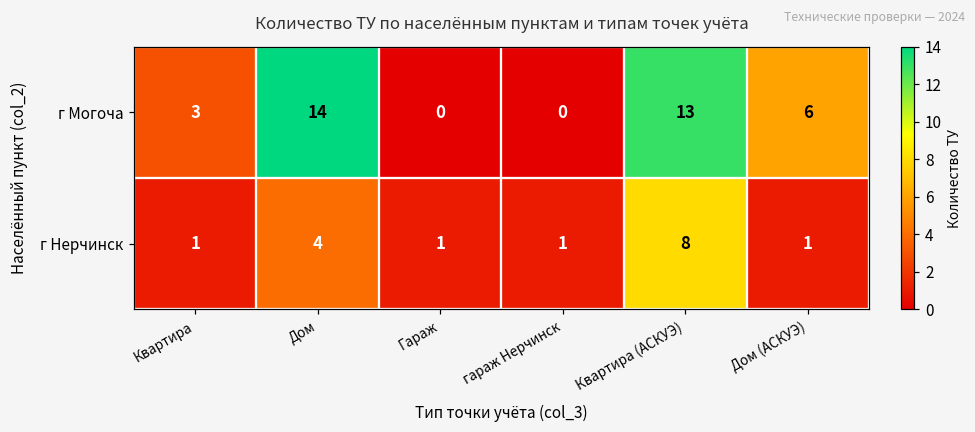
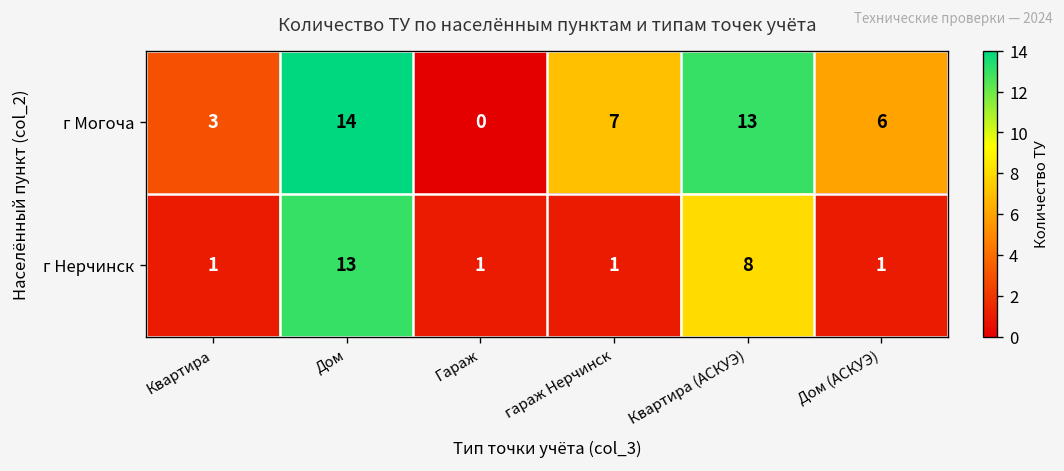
  {
    "г Могоча": {
      "Квартира": 3,
      "Дом": 14,
      "Гараж": 0,
-     "гараж Нерчинск": 0,
+     "гараж Нерчинск": 7,
      "Квартира (АСКУЭ)": 13,
      "Дом (АСКУЭ)": 6
    },
    "г Нерчинск": {
      "Квартира": 1,
-     "Дом": 4,
+     "Дом": 13,
      "Гараж": 1,
      "гараж Нерчинск": 1,
      "Квартира (АСКУЭ)": 8,
      "Дом (АСКУЭ)": 1
    }
  }
